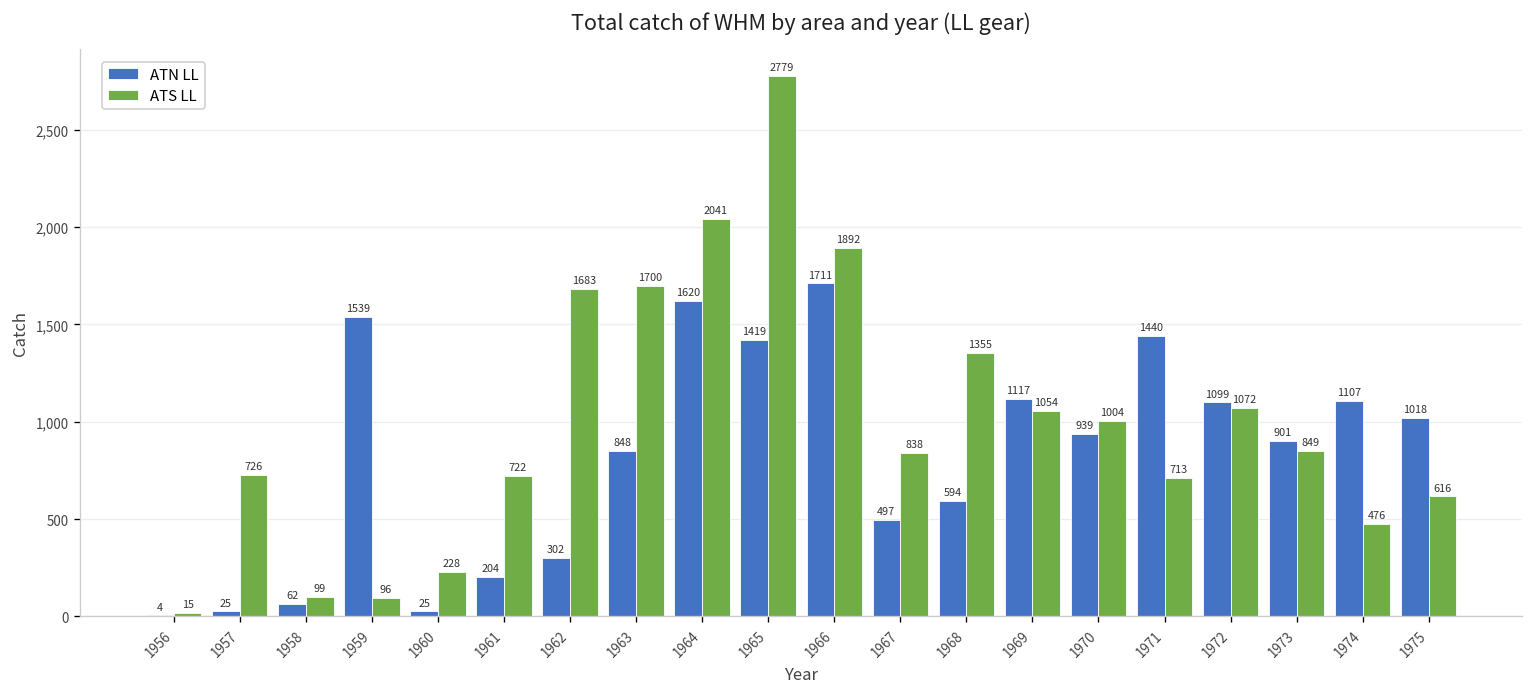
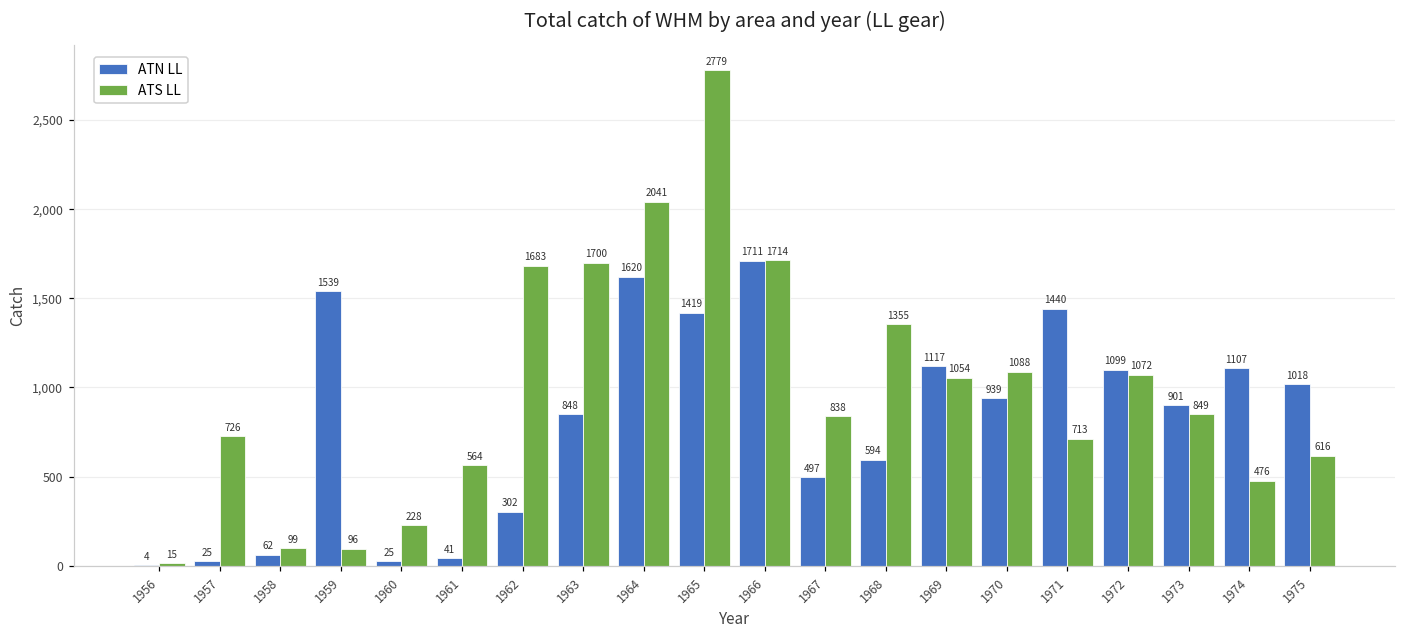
  {
    "ATN LL": {
      "1956": 4,
      "1957": 25,
      "1958": 62,
      "1959": 1539,
      "1960": 25,
-     "1961": 204,
+     "1961": 41,
      "1962": 302,
      "1963": 848,
      "1964": 1620,
      "1965": 1419,
      "1966": 1711,
      "1967": 497,
      "1968": 594,
      "1969": 1117,
      "1970": 939,
      "1971": 1440,
      "1972": 1099,
      "1973": 901,
      "1974": 1107,
      "1975": 1018
    },
    "ATS LL": {
      "1956": 15,
      "1957": 726,
      "1958": 99,
      "1959": 96,
      "1960": 228,
-     "1961": 722,
+     "1961": 564,
      "1962": 1683,
      "1963": 1700,
      "1964": 2041,
      "1965": 2779,
-     "1966": 1892,
+     "1966": 1714,
      "1967": 838,
      "1968": 1355,
      "1969": 1054,
-     "1970": 1004,
+     "1970": 1088,
      "1971": 713,
      "1972": 1072,
      "1973": 849,
      "1974": 476,
      "1975": 616
    }
  }
